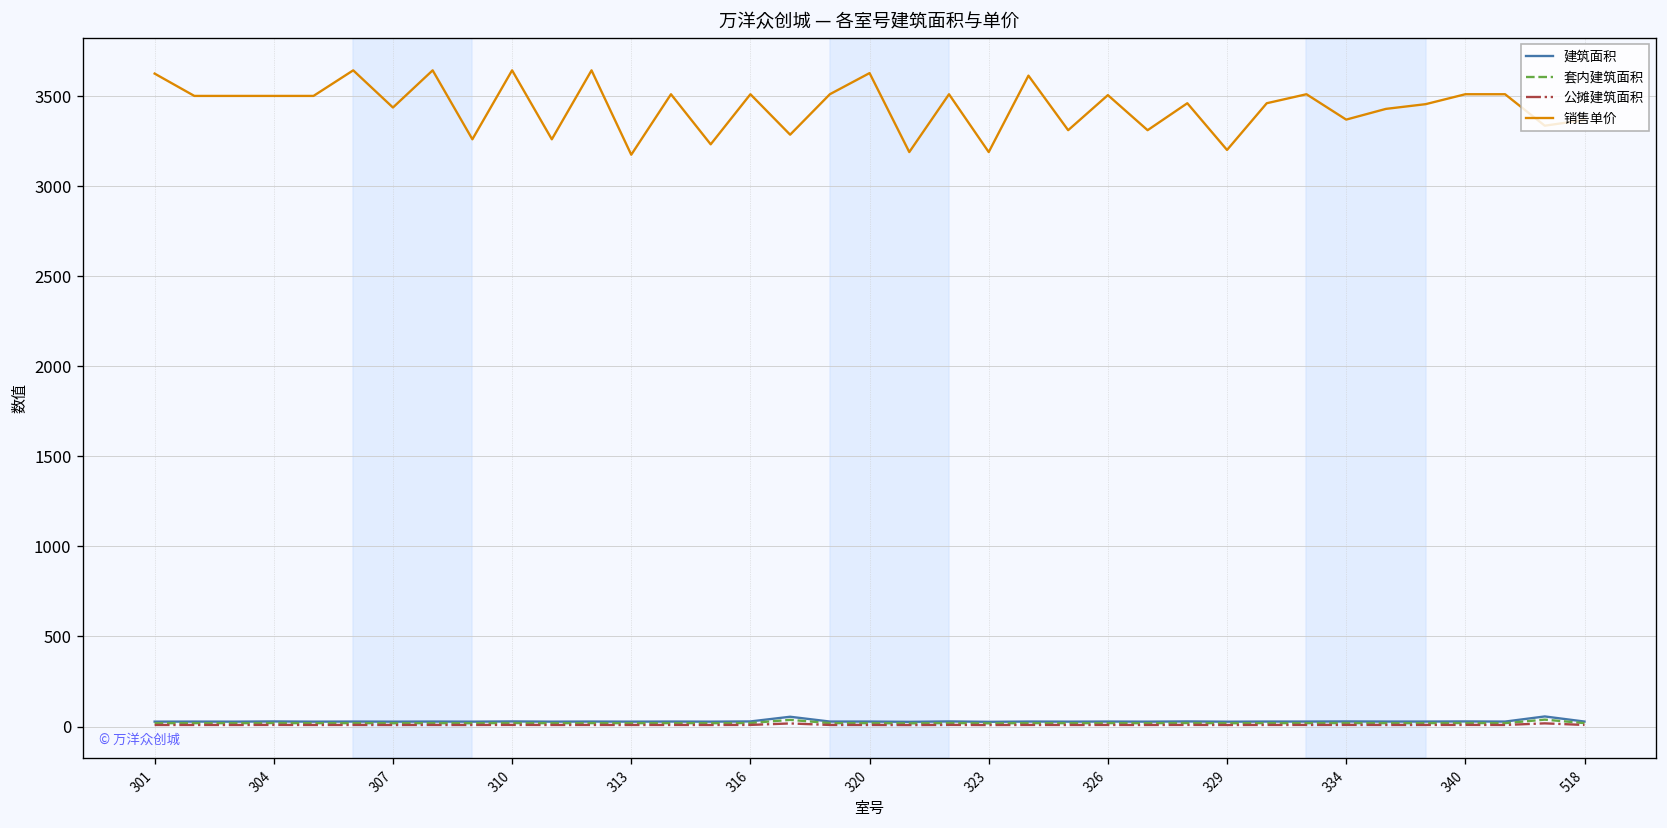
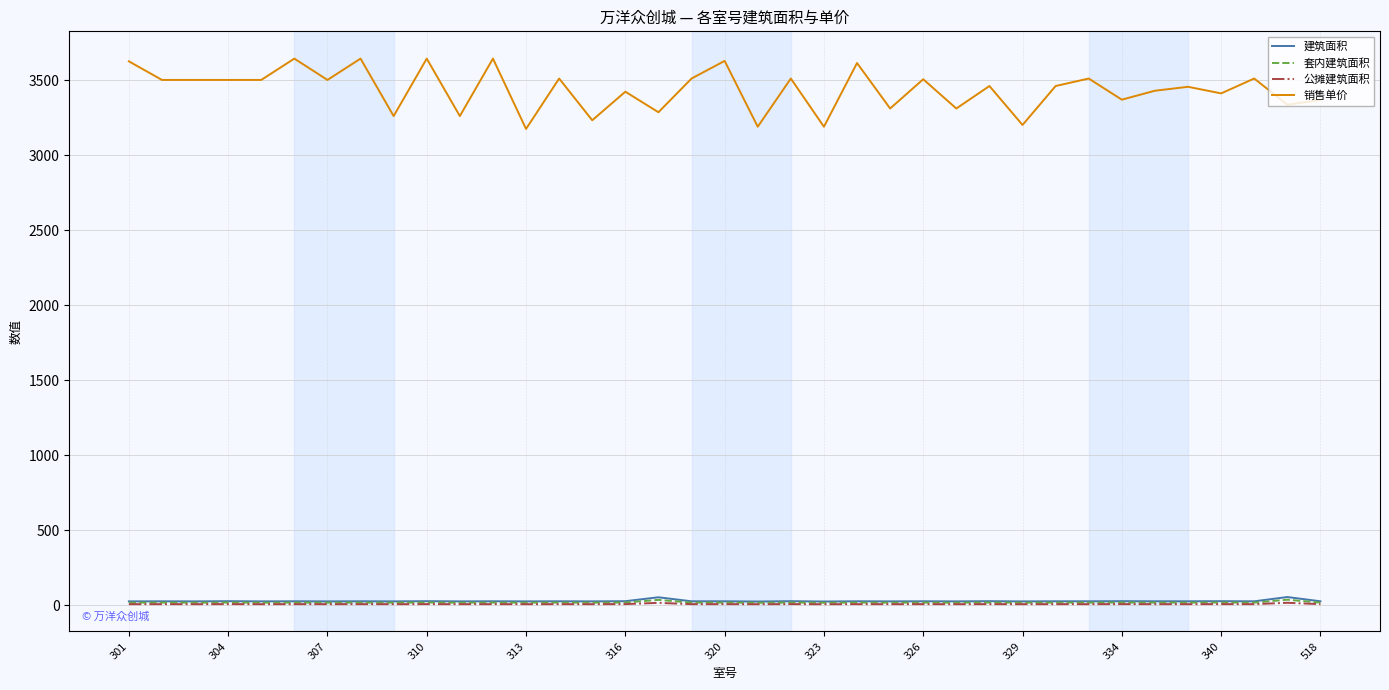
  {
    "销售单价": {
      "301": 3630,
      "304": 3500,
-     "307": 3440,
+     "307": 3500,
      "310": 3640,
      "313": 3180,
-     "316": 3510,
+     "316": 3420,
      "320": 3630,
      "323": 3190,
      "326": 3510,
      "329": 3200,
      "334": 3370,
-     "340": 3510
+     "340": 3410
    }
  }
